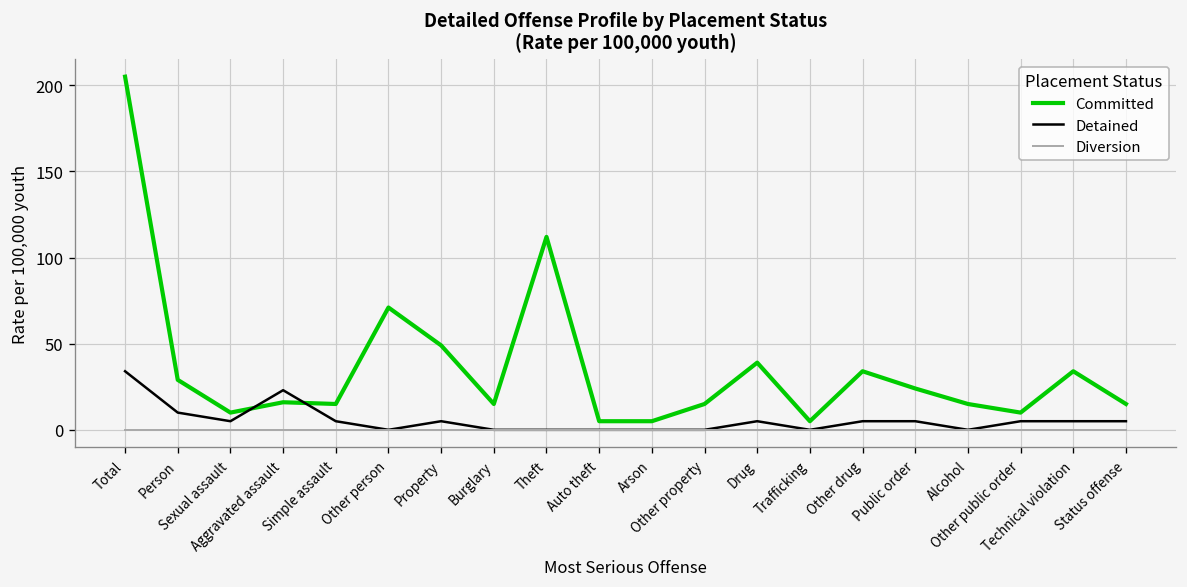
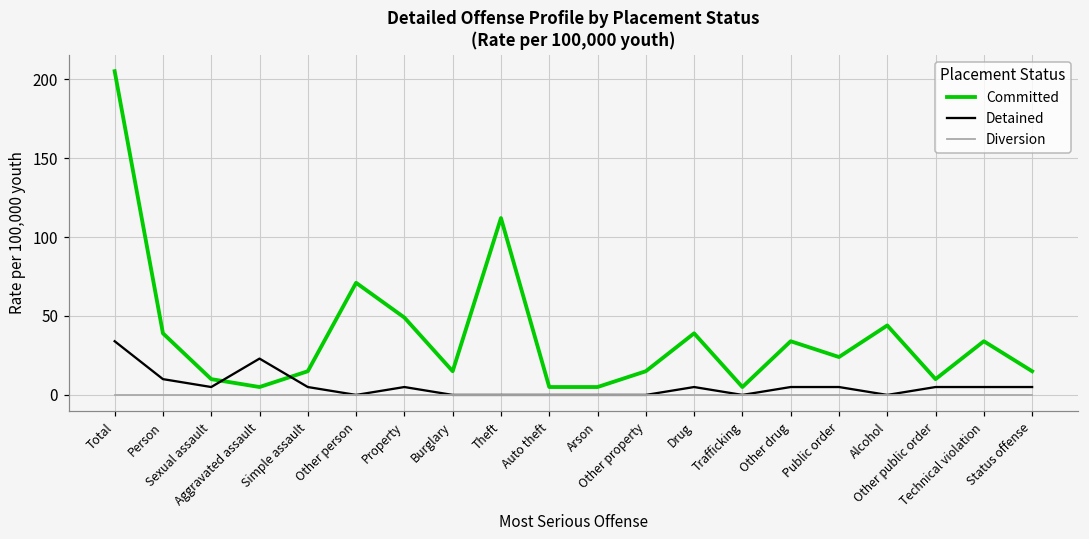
  {
    "Committed": {
      "Total": 205,
-     "Person": 29,
+     "Person": 39,
      "Sexual assault": 10,
-     "Aggravated assault": 16,
+     "Aggravated assault": 5,
      "Simple assault": 15,
      "Other person": 71,
      "Property": 49,
      "Burglary": 15,
      "Theft": 112,
      "Auto theft": 5,
      "Arson": 5,
      "Other property": 15,
      "Drug": 39,
      "Trafficking": 5,
      "Other drug": 34,
      "Public order": 24,
-     "Alcohol": 15,
+     "Alcohol": 44,
      "Other public order": 10,
      "Technical violation": 34,
      "Status offense": 15
    },
    "Detained": {
      "Total": 34,
      "Person": 10,
      "Sexual assault": 5,
      "Aggravated assault": 23,
      "Simple assault": 5,
      "Property": 5,
      "Drug": 5,
      "Other drug": 5,
      "Public order": 5,
      "Other public order": 5,
      "Technical violation": 5,
      "Status offense": 5
    },
    "Diversion": {
      "Total": 0,
      "Person": 0,
      "Sexual assault": 0,
      "Aggravated assault": 0,
      "Simple assault": 0,
      "Property": 0,
      "Drug": 0,
      "Other drug": 0,
      "Public order": 0,
      "Other public order": 0,
      "Technical violation": 0,
      "Status offense": 0
    }
  }
